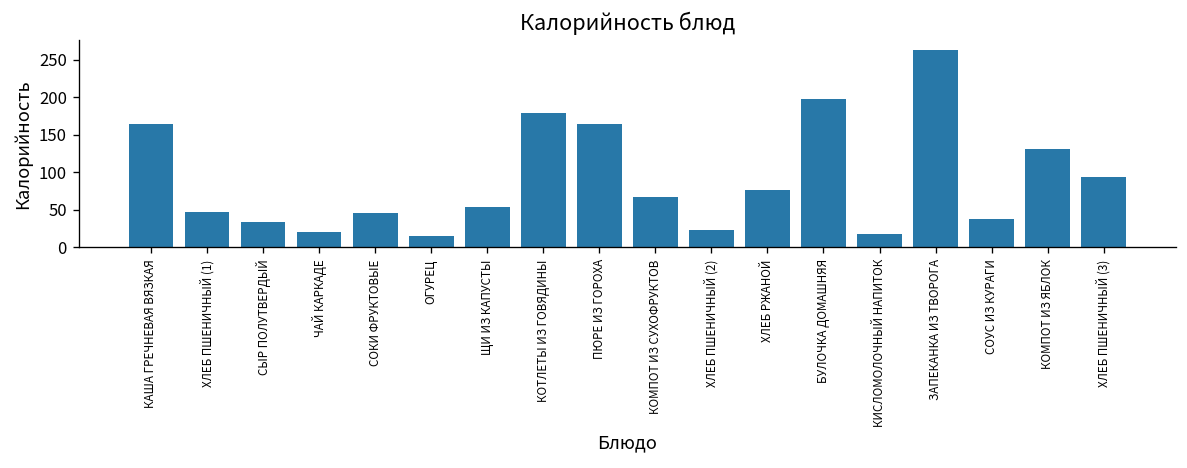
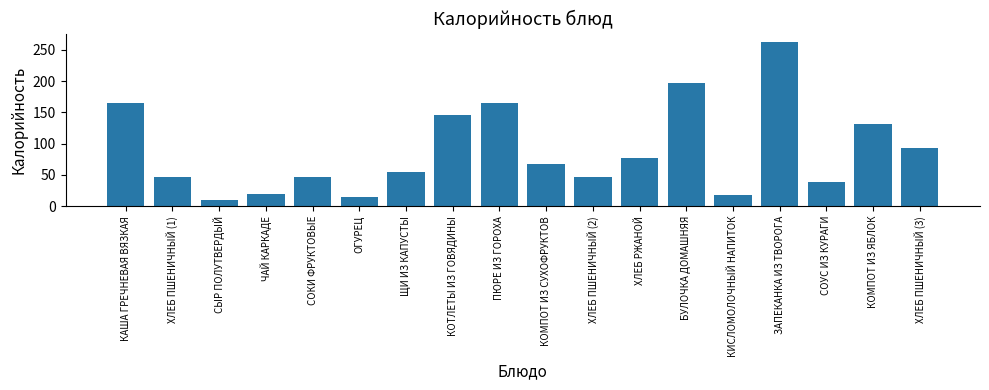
  {
    "КАША ГРЕЧНЕВАЯ ВЯЗКАЯ": 170,
    "ХЛЕБ ПШЕНИЧНЫЙ (1)": 50,
-   "СЫР ПОЛУТВЕРДЫЙ": 30,
+   "СЫР ПОЛУТВЕРДЫЙ": 10,
    "ЧАЙ КАРКАДЕ": 20,
    "СОКИ ФРУКТОВЫЕ": 50,
    "ОГУРЕЦ": 20,
    "ЩИ ИЗ КАПУСТЫ": 50,
-   "КОТЛЕТЫ ИЗ ГОВЯДИНЫ": 180,
+   "КОТЛЕТЫ ИЗ ГОВЯДИНЫ": 150,
    "ПЮРЕ ИЗ ГОРОХА": 170,
    "КОМПОТ ИЗ СУХОФРУКТОВ": 70,
-   "ХЛЕБ ПШЕНИЧНЫЙ (2)": 20,
+   "ХЛЕБ ПШЕНИЧНЫЙ (2)": 50,
    "ХЛЕБ РЖАНОЙ": 80,
    "БУЛОЧКА ДОМАШНЯЯ": 200,
    "КИСЛОМОЛОЧНЫЙ НАПИТОК": 20,
    "ЗАПЕКАНКА ИЗ ТВОРОГА": 260,
    "СОУС ИЗ КУРАГИ": 40,
    "КОМПОТ ИЗ ЯБЛОК": 130,
    "ХЛЕБ ПШЕНИЧНЫЙ (3)": 90
  }
